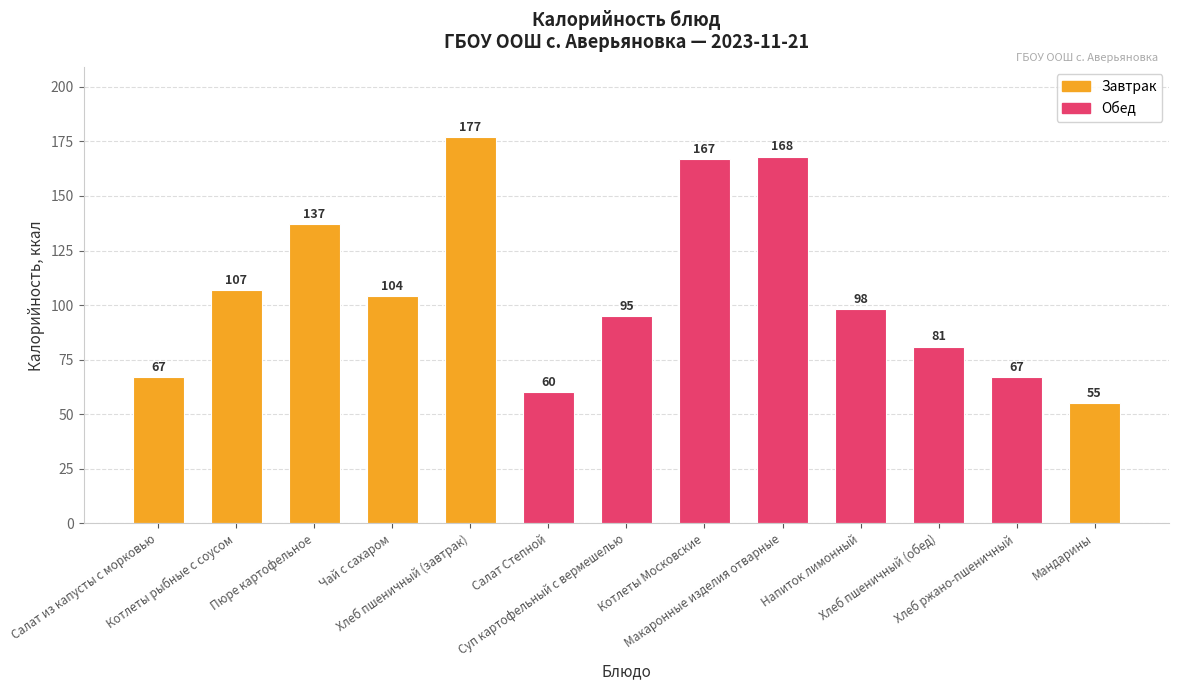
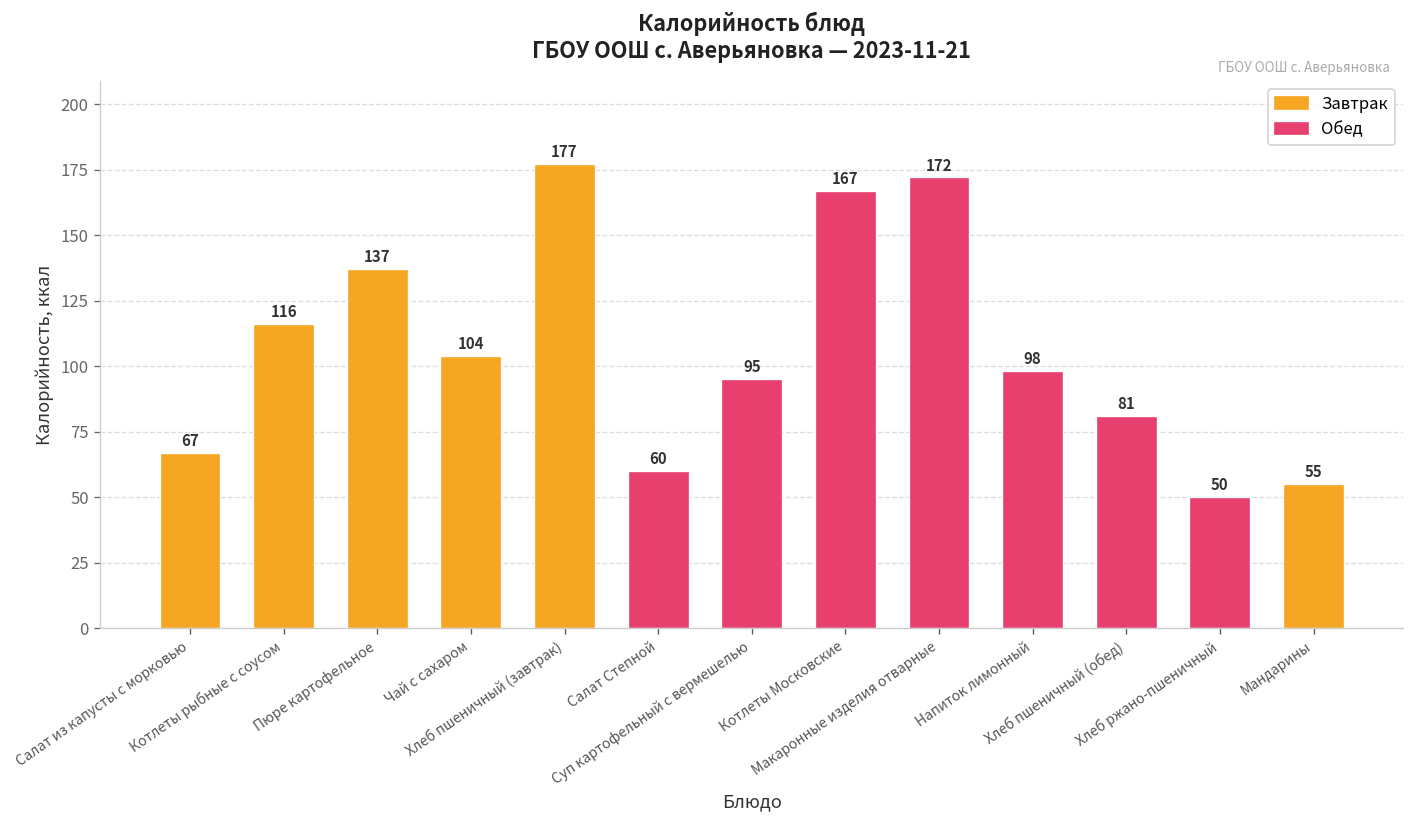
  {
    "Салат из капусты с морковью": 67,
-   "Котлеты рыбные с соусом": 107,
+   "Котлеты рыбные с соусом": 116,
    "Пюре картофельное": 137,
    "Чай с сахаром": 104,
    "Хлеб пшеничный (завтрак)": 177,
    "Салат Степной": 60,
    "Суп картофельный с вермешелью": 95,
    "Котлеты Московские": 167,
-   "Макаронные изделия отварные": 168,
+   "Макаронные изделия отварные": 172,
    "Напиток лимонный": 98,
    "Хлеб пшеничный (обед)": 81,
-   "Хлеб ржано-пшеничный": 67,
+   "Хлеб ржано-пшеничный": 50,
    "Мандарины": 55
  }
